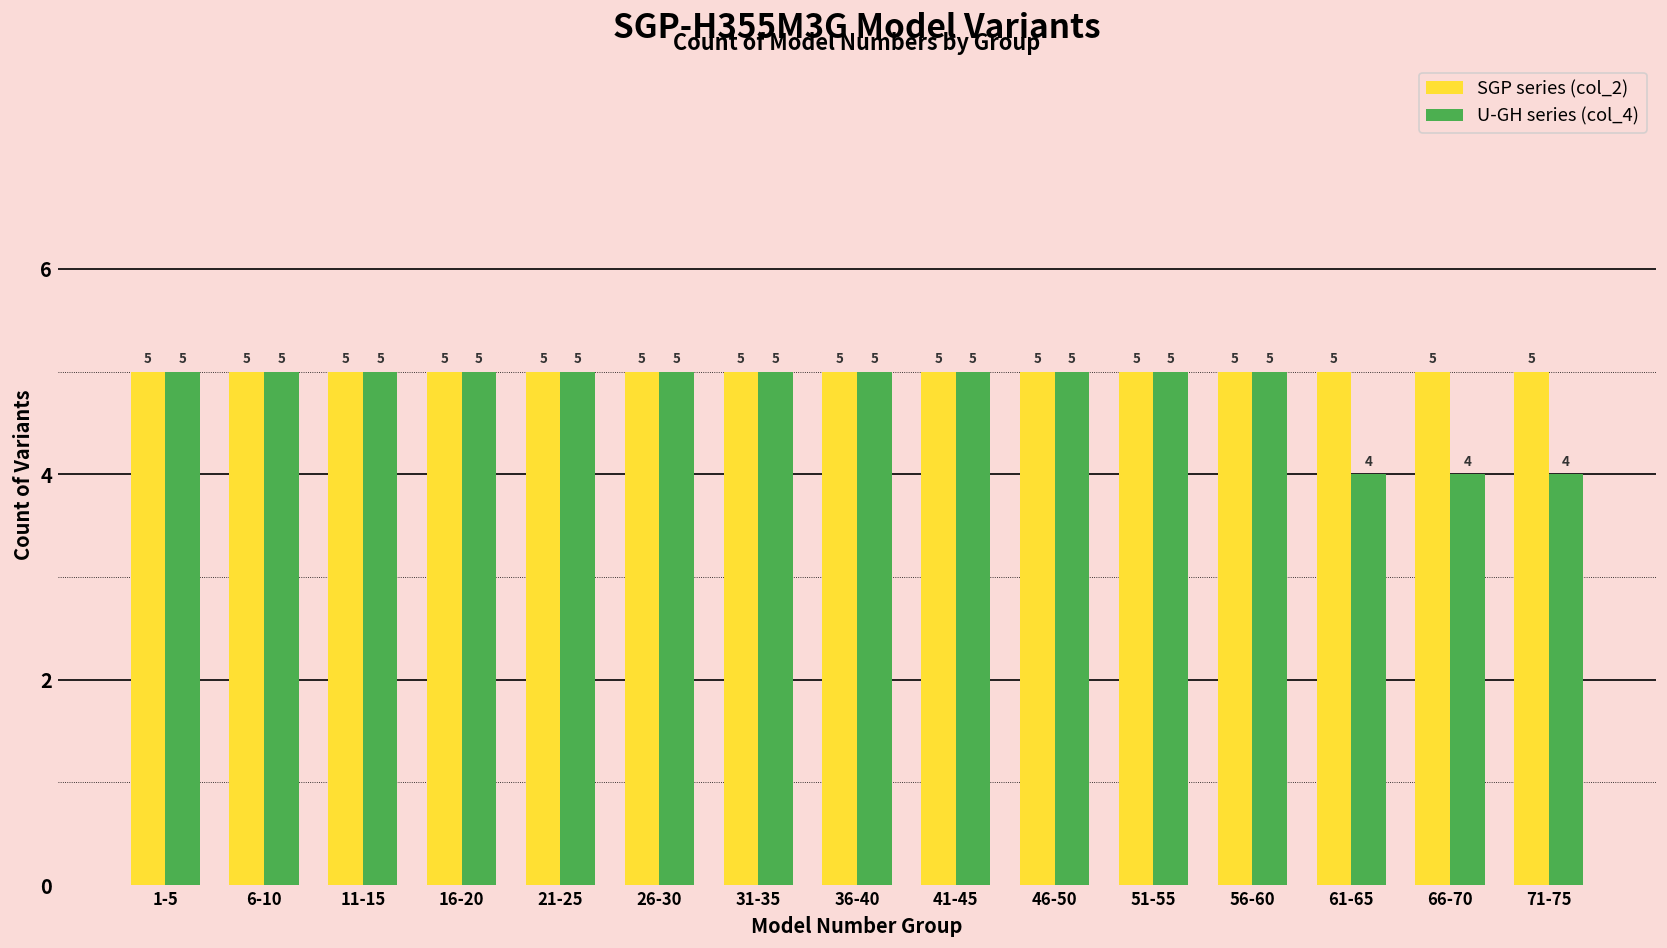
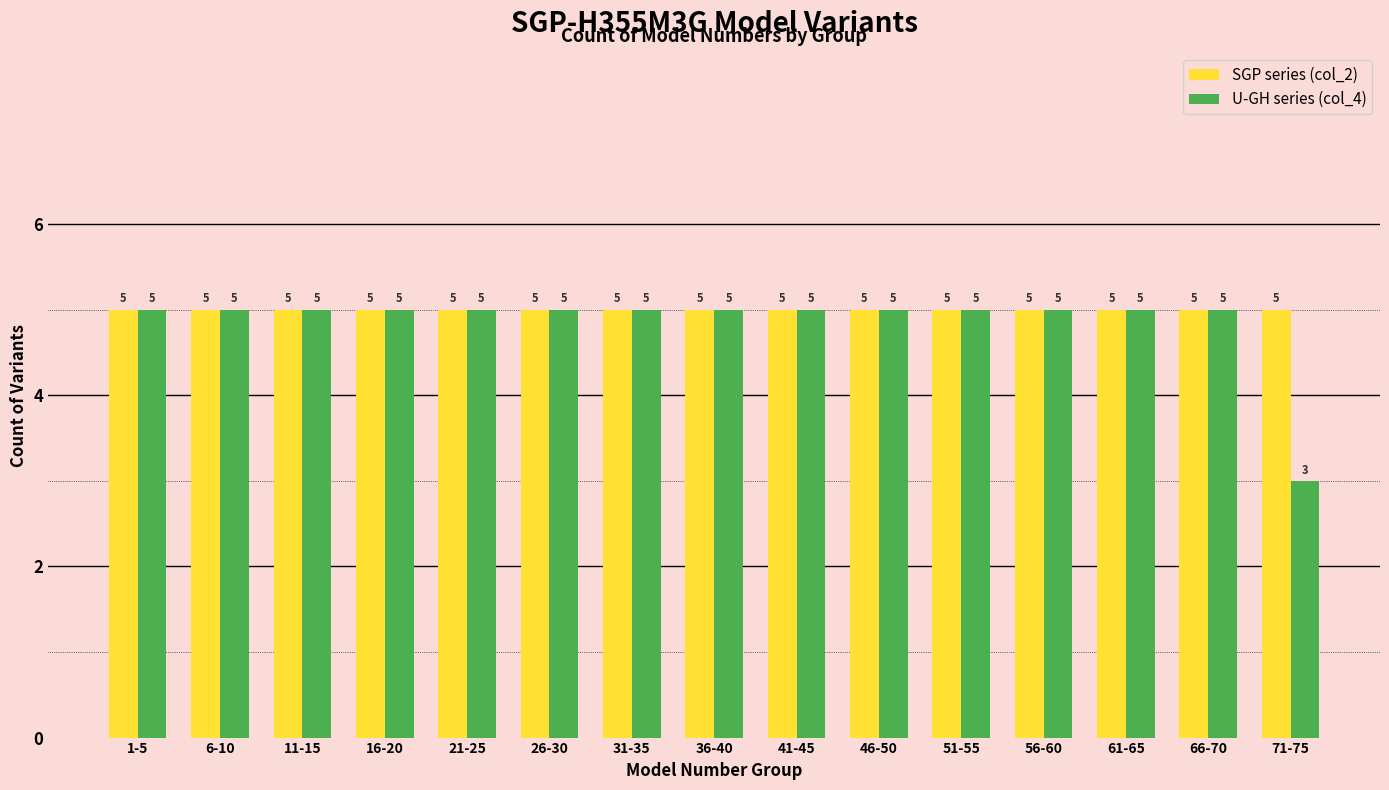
  {
    "SGP series (col_2)": {
      "1-5": 5,
      "6-10": 5,
      "11-15": 5,
      "16-20": 5,
      "21-25": 5,
      "26-30": 5,
      "31-35": 5,
      "36-40": 5,
      "41-45": 5,
      "46-50": 5,
      "51-55": 5,
      "56-60": 5,
      "61-65": 5,
      "66-70": 5,
      "71-75": 5
    },
    "U-GH series (col_4)": {
      "1-5": 5,
      "6-10": 5,
      "11-15": 5,
      "16-20": 5,
      "21-25": 5,
      "26-30": 5,
      "31-35": 5,
      "36-40": 5,
      "41-45": 5,
      "46-50": 5,
      "51-55": 5,
      "56-60": 5,
-     "61-65": 4,
-     "66-70": 4,
-     "71-75": 4
+     "61-65": 5,
+     "66-70": 5,
+     "71-75": 3
    }
  }
